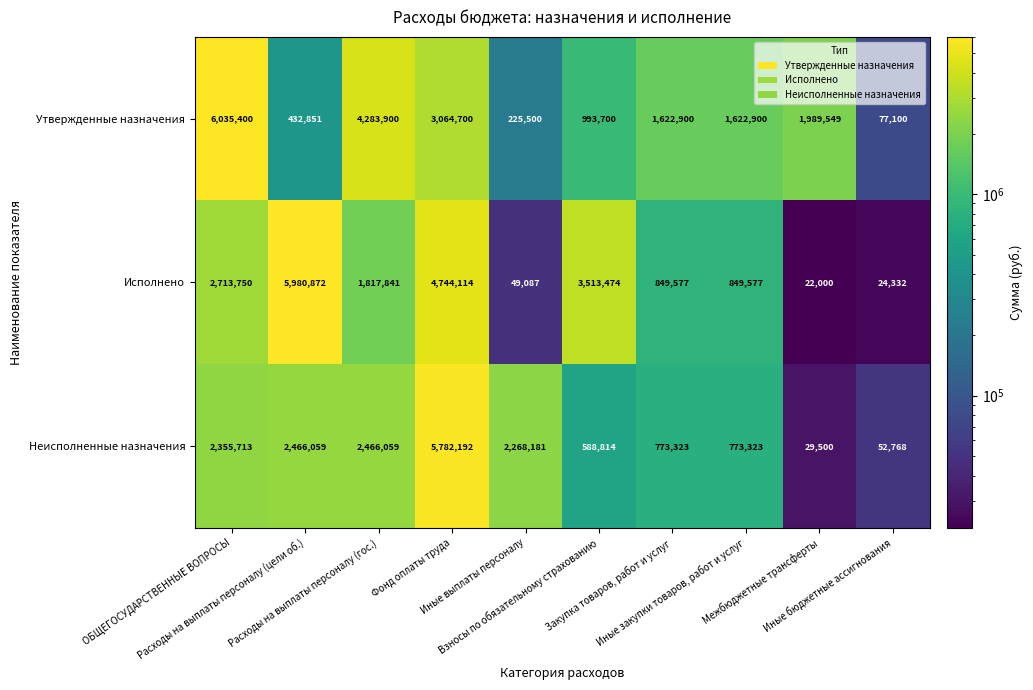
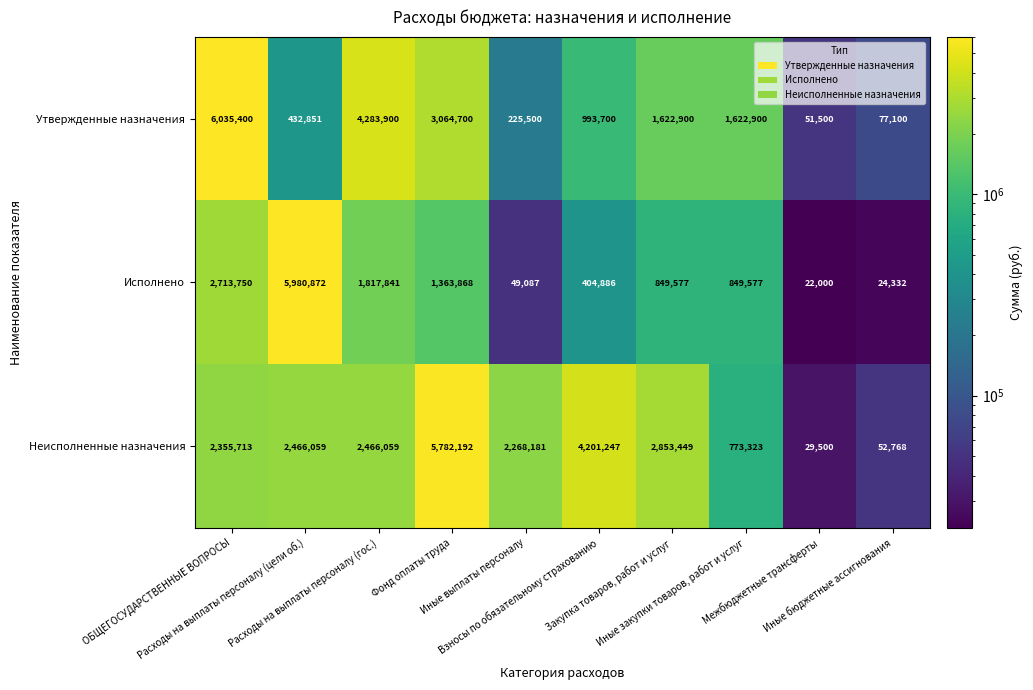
  {
    "Утвержденные назначения": {
      "ОБЩЕГОСУДАРСТВЕННЫЕ ВОПРОСЫ": "6,035,400",
      "Расходы на выплаты персоналу (цели об.)": "432,851",
      "Расходы на выплаты персоналу (гос.)": "4,283,900",
      "Фонд оплаты труда": "3,064,700",
      "Иные выплаты персоналу": "225,500",
      "Взносы по обязательному страхованию": "993,700",
      "Закупка товаров, работ и услуг": "1,622,900",
      "Иные закупки товаров, работ и услуг": "1,622,900",
-     "Межбюджетные трансферты": "1,989,549",
+     "Межбюджетные трансферты": "51,500",
      "Иные бюджетные ассигнования": "77,100"
    },
    "Исполнено": {
      "ОБЩЕГОСУДАРСТВЕННЫЕ ВОПРОСЫ": "2,713,750",
      "Расходы на выплаты персоналу (цели об.)": "5,980,872",
      "Расходы на выплаты персоналу (гос.)": "1,817,841",
-     "Фонд оплаты труда": "4,744,114",
+     "Фонд оплаты труда": "1,363,868",
      "Иные выплаты персоналу": "49,087",
-     "Взносы по обязательному страхованию": "3,513,474",
+     "Взносы по обязательному страхованию": "404,886",
      "Закупка товаров, работ и услуг": "849,577",
      "Иные закупки товаров, работ и услуг": "849,577",
      "Межбюджетные трансферты": "22,000",
      "Иные бюджетные ассигнования": "24,332"
    },
    "Неисполненные назначения": {
      "ОБЩЕГОСУДАРСТВЕННЫЕ ВОПРОСЫ": "2,355,713",
      "Расходы на выплаты персоналу (цели об.)": "2,466,059",
      "Расходы на выплаты персоналу (гос.)": "2,466,059",
      "Фонд оплаты труда": "5,782,192",
      "Иные выплаты персоналу": "2,268,181",
-     "Взносы по обязательному страхованию": "588,814",
-     "Закупка товаров, работ и услуг": "773,323",
+     "Взносы по обязательному страхованию": "4,201,247",
+     "Закупка товаров, работ и услуг": "2,853,449",
      "Иные закупки товаров, работ и услуг": "773,323",
      "Межбюджетные трансферты": "29,500",
      "Иные бюджетные ассигнования": "52,768"
    }
  }
